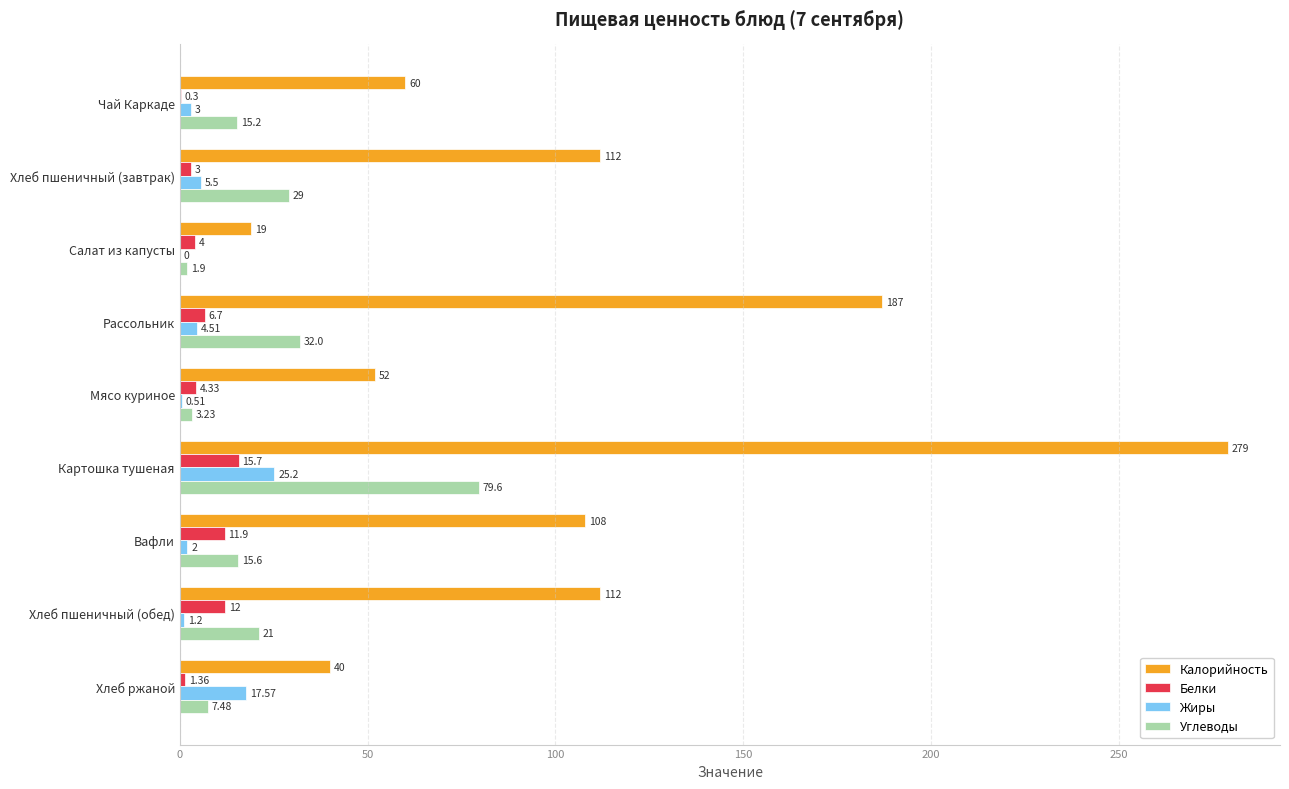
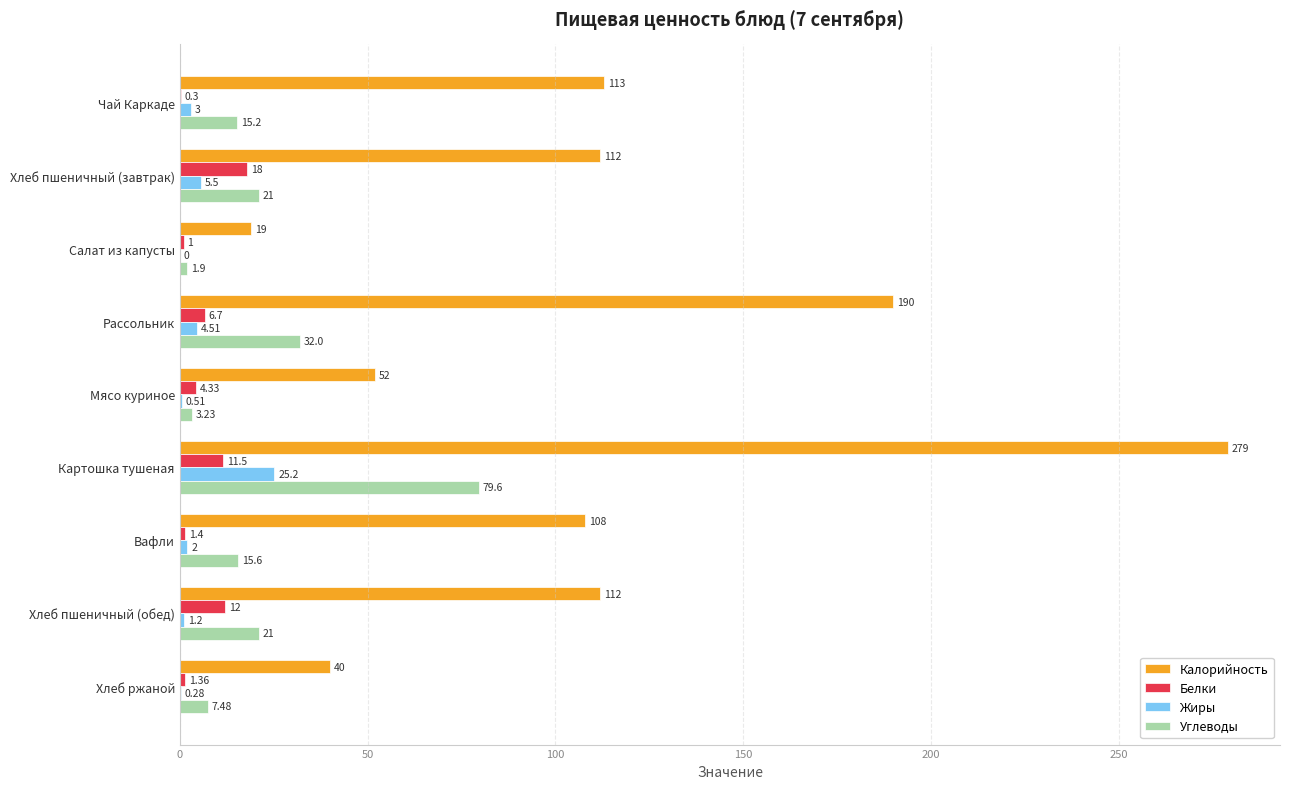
  {
    "Калорийность": {
-     "Чай Каркаде": 60,
+     "Чай Каркаде": 113,
      "Хлеб пшеничный (завтрак)": 112,
      "Салат из капусты": 19,
-     "Рассольник": 187,
+     "Рассольник": 190,
      "Мясо куриное": 52,
      "Картошка тушеная": 279,
      "Вафли": 108,
      "Хлеб пшеничный (обед)": 112,
      "Хлеб ржаной": 40
    },
    "Белки": {
      "Чай Каркаде": 0.3,
-     "Хлеб пшеничный (завтрак)": 3,
-     "Салат из капусты": 4,
+     "Хлеб пшеничный (завтрак)": 18,
+     "Салат из капусты": 1,
      "Рассольник": 6.7,
      "Мясо куриное": 4.33,
-     "Картошка тушеная": 15.7,
-     "Вафли": 11.9,
+     "Картошка тушеная": 11.5,
+     "Вафли": 1.4,
      "Хлеб пшеничный (обед)": 12,
      "Хлеб ржаной": 1.36
    },
    "Жиры": {
      "Чай Каркаде": 3,
      "Хлеб пшеничный (завтрак)": 5.5,
      "Салат из капусты": 0,
      "Рассольник": 4.51,
      "Мясо куриное": 0.51,
      "Картошка тушеная": 25.2,
      "Вафли": 2,
      "Хлеб пшеничный (обед)": 1.2,
-     "Хлеб ржаной": 17.57
+     "Хлеб ржаной": 0.28
    },
    "Углеводы": {
      "Чай Каркаде": 15.2,
-     "Хлеб пшеничный (завтрак)": 29,
+     "Хлеб пшеничный (завтрак)": 21,
      "Салат из капусты": 1.9,
      "Рассольник": 32.0,
      "Мясо куриное": 3.23,
      "Картошка тушеная": 79.6,
      "Вафли": 15.6,
      "Хлеб пшеничный (обед)": 21,
      "Хлеб ржаной": 7.48
    }
  }
